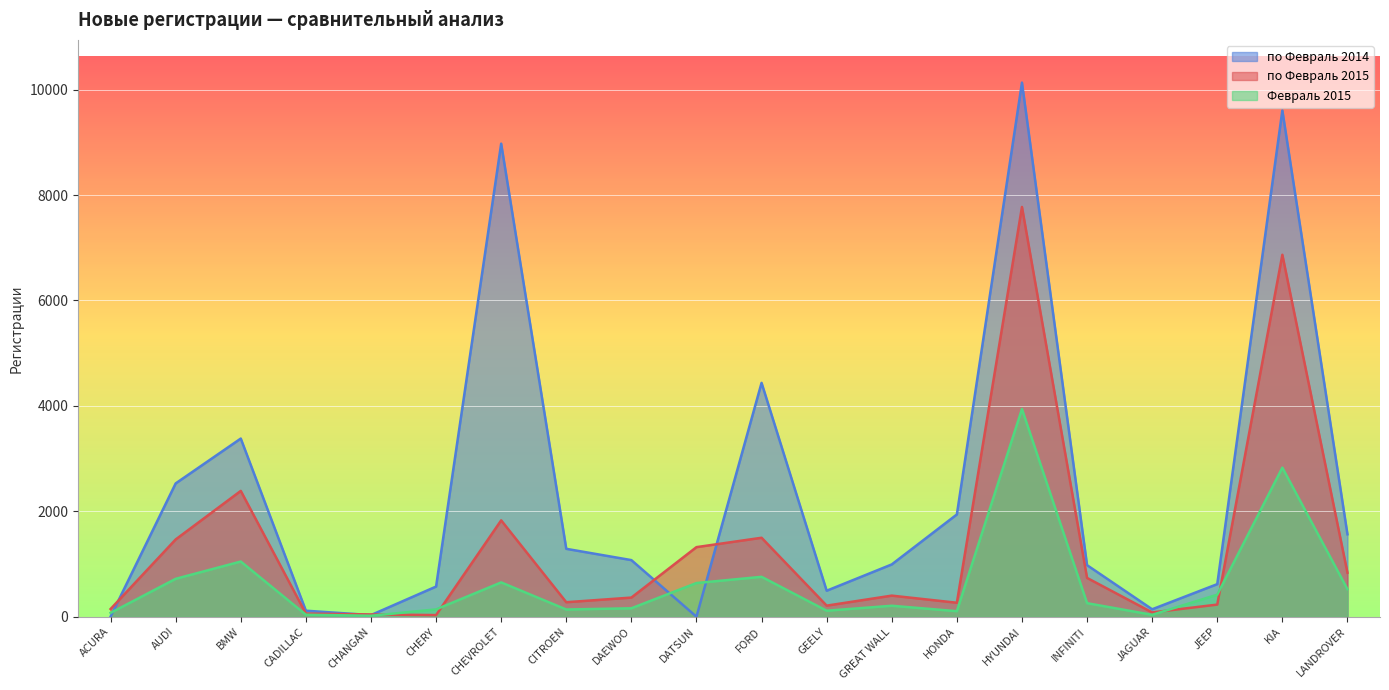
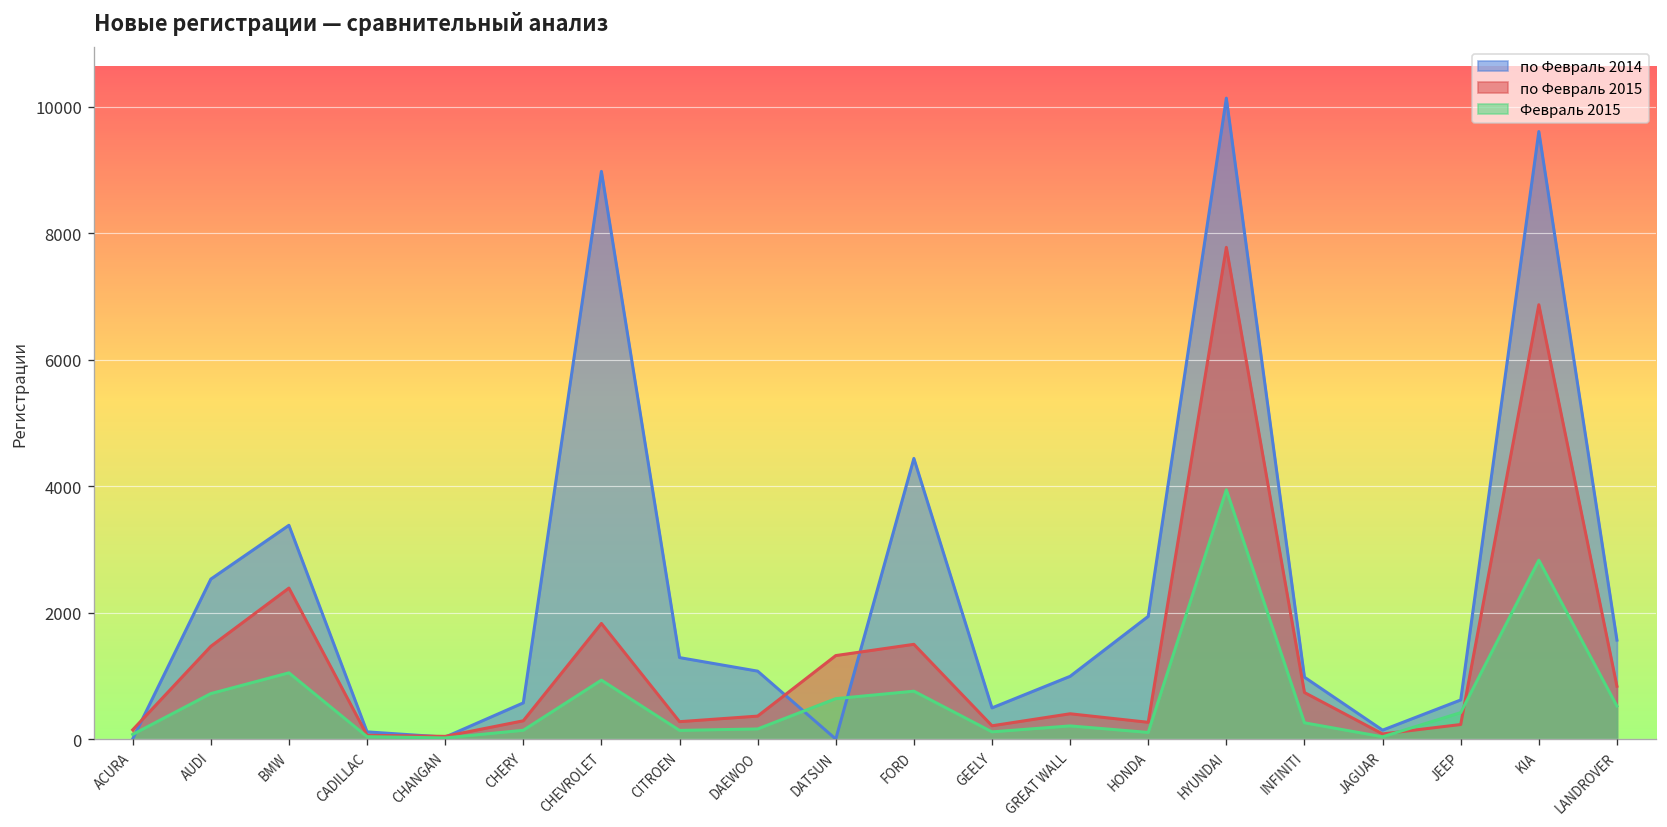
  {
    "по Февраль 2014": {
      "ACURA": 0,
      "AUDI": 2500,
      "BMW": 3400,
      "CADILLAC": 100,
      "CHERY": 600,
      "CHEVROLET": 9000,
      "CITROEN": 1300,
      "DAEWOO": 1100,
      "DATSUN": 0,
      "FORD": 4400,
      "GEELY": 500,
      "GREAT WALL": 1000,
      "HONDA": 1900,
      "HYUNDAI": 10100,
      "INFINITI": 1000,
      "JAGUAR": 100,
      "JEEP": 600,
      "KIA": 9600,
      "LANDROVER": 1600
    },
    "по Февраль 2015": {
      "ACURA": 100,
      "AUDI": 1500,
      "BMW": 2400,
-     "CHERY": 0,
+     "CHERY": 300,
      "CHEVROLET": 1800,
      "CITROEN": 300,
      "DAEWOO": 400,
      "DATSUN": 1300,
      "FORD": 1500,
      "GEELY": 200,
      "GREAT WALL": 400,
      "HONDA": 300,
      "HYUNDAI": 7800,
      "INFINITI": 700,
      "JEEP": 200,
      "KIA": 6900,
      "LANDROVER": 800
    },
    "Февраль 2015": {
      "ACURA": 100,
      "AUDI": 700,
      "BMW": 1000,
      "CHERY": 100,
-     "CHEVROLET": 700,
+     "CHEVROLET": 900,
      "CITROEN": 100,
      "DAEWOO": 200,
      "DATSUN": 600,
      "FORD": 800,
      "GEELY": 100,
      "GREAT WALL": 200,
      "HONDA": 100,
      "HYUNDAI": 3900,
      "INFINITI": 300,
      "JEEP": 400,
      "KIA": 2800,
      "LANDROVER": 500
    }
  }
